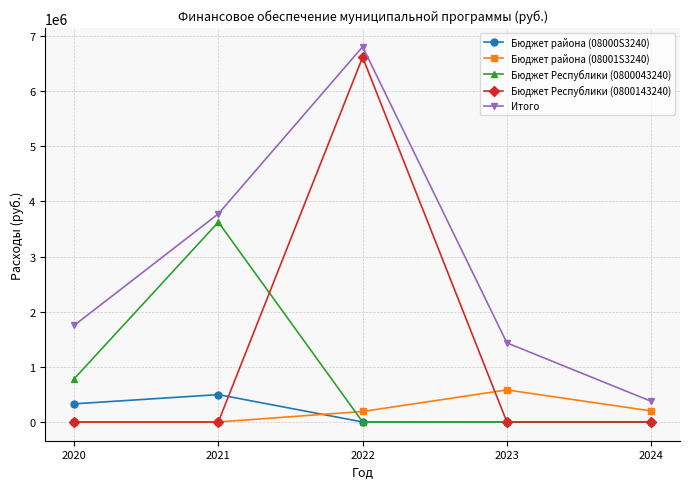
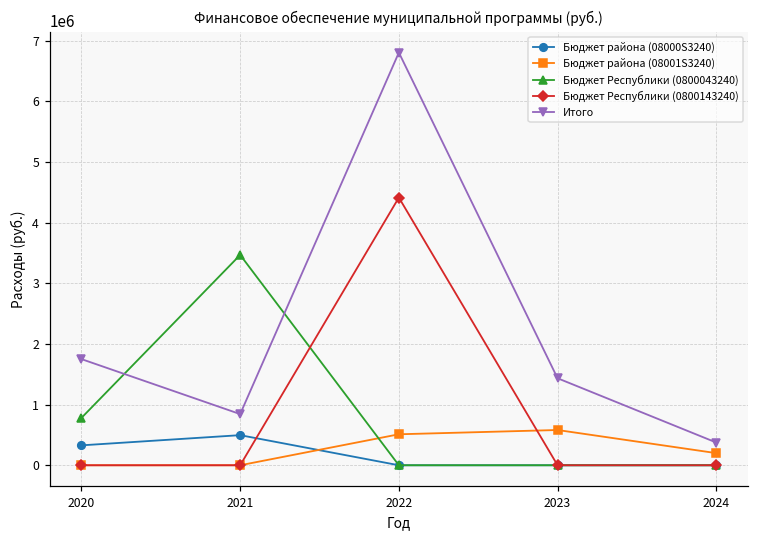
  {
    "Бюджет района (08000S3240)": {
      "2020": 300000,
      "2021": 500000
    },
    "Бюджет района (08001S3240)": {
-     "2022": 200000,
+     "2022": 500000,
      "2023": 600000,
      "2024": 200000
    },
    "Бюджет Республики (0800043240)": {
      "2020": 800000,
-     "2021": 3600000
+     "2021": 3500000
    },
    "Бюджет Республики (0800143240)": {
-     "2022": 6600000
+     "2022": 4400000
    },
    "Итого": {
      "2020": 1800000,
-     "2021": 3800000,
+     "2021": 800000,
      "2022": 6800000,
      "2023": 1400000,
      "2024": 400000
    }
  }
